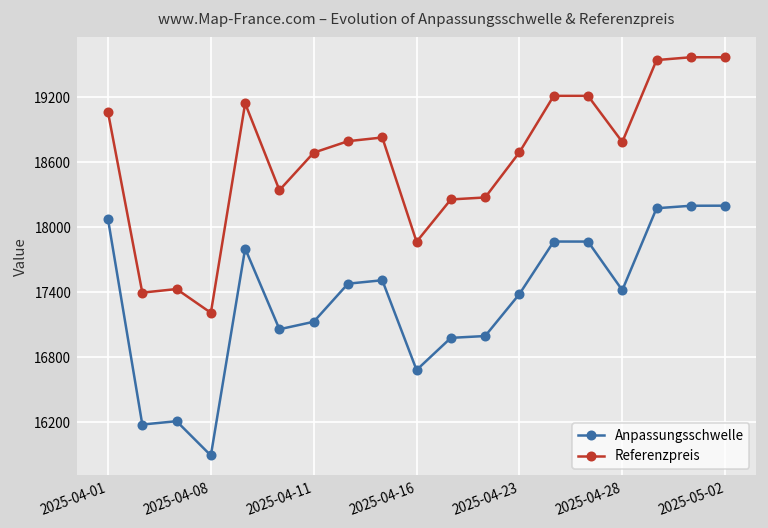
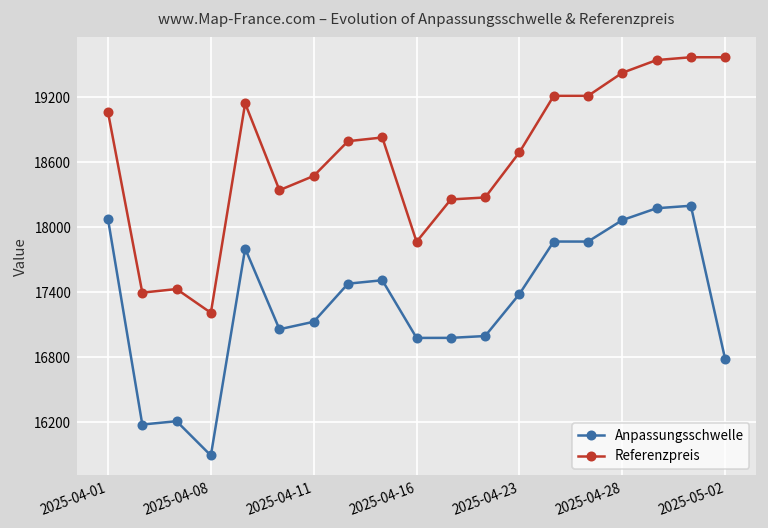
  {
    "Anpassungsschwelle": {
      "2025-04-01": 18100,
      "2025-04-08": 15900,
      "2025-04-11": 17100,
-     "2025-04-16": 16700,
+     "2025-04-16": 17000,
      "2025-04-23": 17400,
-     "2025-04-28": 17400,
-     "2025-05-02": 18200
+     "2025-04-28": 18100,
+     "2025-05-02": 16800
    },
    "Referenzpreis": {
      "2025-04-01": 19100,
      "2025-04-08": 17200,
-     "2025-04-11": 18700,
+     "2025-04-11": 18500,
      "2025-04-16": 17900,
      "2025-04-23": 18700,
-     "2025-04-28": 18800,
+     "2025-04-28": 19400,
      "2025-05-02": 19600
    }
  }
